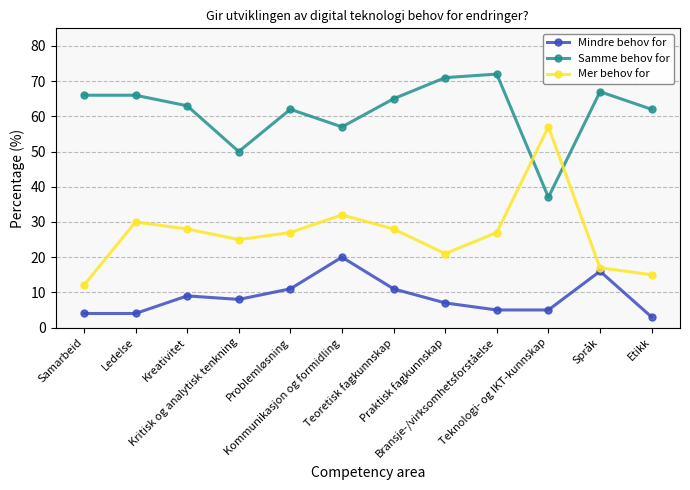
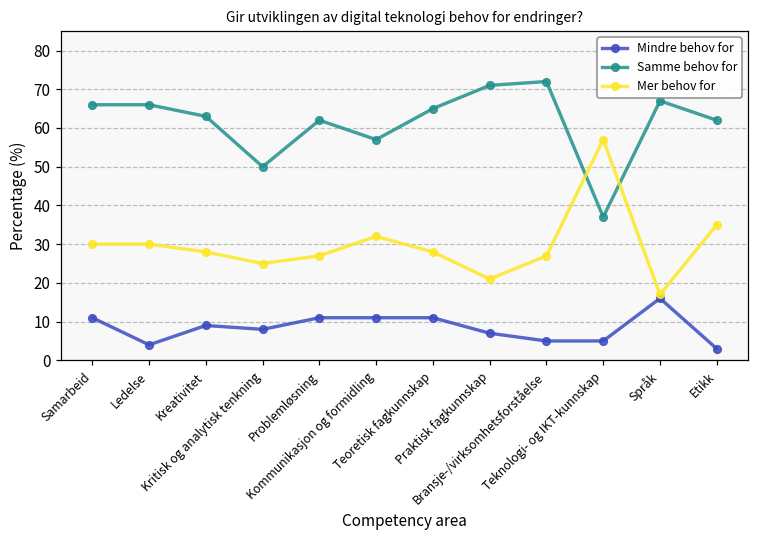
  {
    "Mindre behov for": {
-     "Samarbeid": 4,
+     "Samarbeid": 11,
      "Ledelse": 4,
      "Kreativitet": 9,
      "Kritisk og analytisk tenkning": 8,
      "Problemløsning": 11,
-     "Kommunikasjon og formidling": 20,
+     "Kommunikasjon og formidling": 11,
      "Teoretisk fagkunnskap": 11,
      "Praktisk fagkunnskap": 7,
      "Bransje-/virksomhetsforståelse": 5,
      "Teknologi- og IKT-kunnskap": 5,
      "Språk": 16,
      "Etikk": 3
    },
    "Samme behov for": {
      "Samarbeid": 66,
      "Ledelse": 66,
      "Kreativitet": 63,
      "Kritisk og analytisk tenkning": 50,
      "Problemløsning": 62,
      "Kommunikasjon og formidling": 57,
      "Teoretisk fagkunnskap": 65,
      "Praktisk fagkunnskap": 71,
      "Bransje-/virksomhetsforståelse": 72,
      "Teknologi- og IKT-kunnskap": 37,
      "Språk": 67,
      "Etikk": 62
    },
    "Mer behov for": {
-     "Samarbeid": 12,
+     "Samarbeid": 30,
      "Ledelse": 30,
      "Kreativitet": 28,
      "Kritisk og analytisk tenkning": 25,
      "Problemløsning": 27,
      "Kommunikasjon og formidling": 32,
      "Teoretisk fagkunnskap": 28,
      "Praktisk fagkunnskap": 21,
      "Bransje-/virksomhetsforståelse": 27,
      "Teknologi- og IKT-kunnskap": 57,
      "Språk": 17,
-     "Etikk": 15
+     "Etikk": 35
    }
  }
